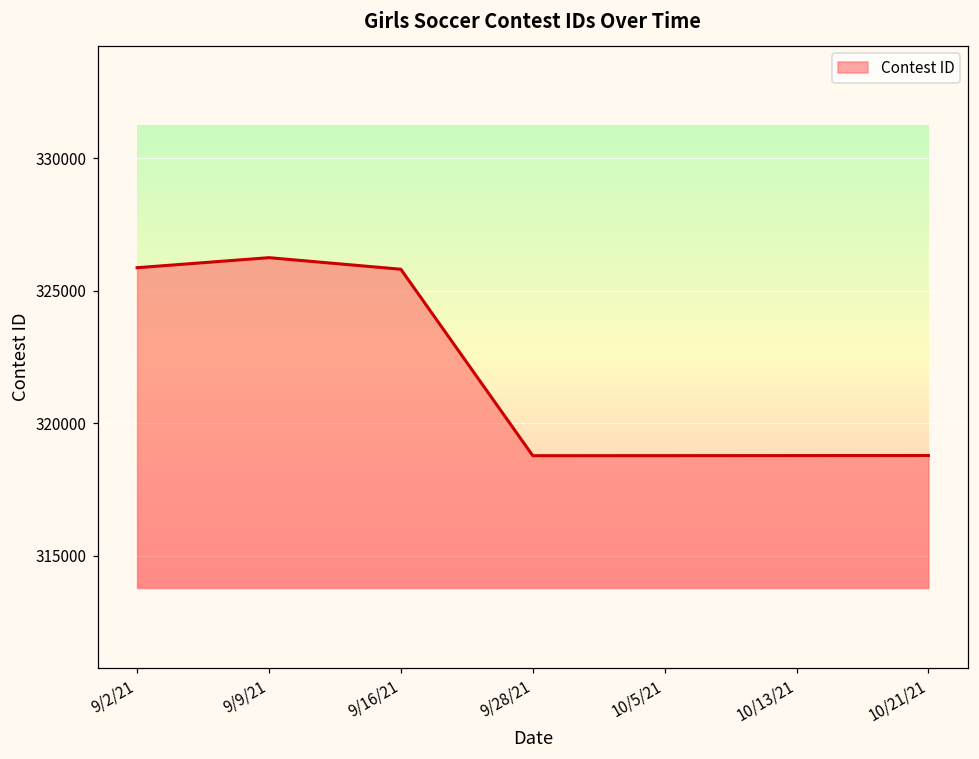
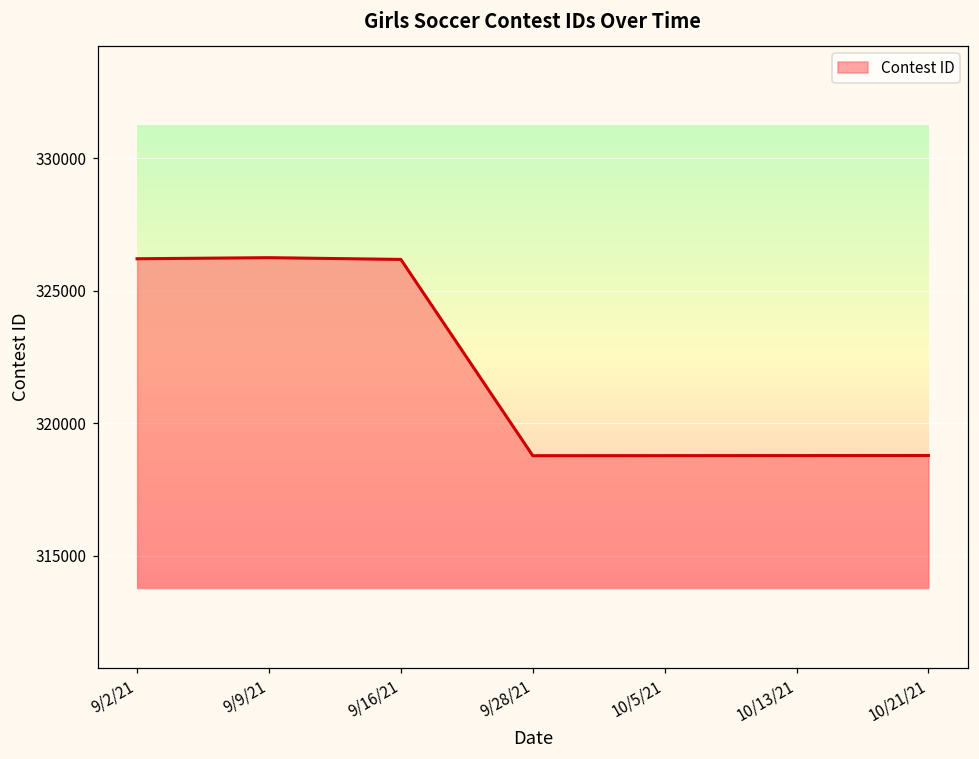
  {
-   "9/2/21": 325900,
+   "9/2/21": 326200,
    "9/9/21": 326300,
-   "9/16/21": 325800,
+   "9/16/21": 326200,
    "9/28/21": 318800,
    "10/5/21": 318800,
    "10/13/21": 318800,
    "10/21/21": 318800
  }
